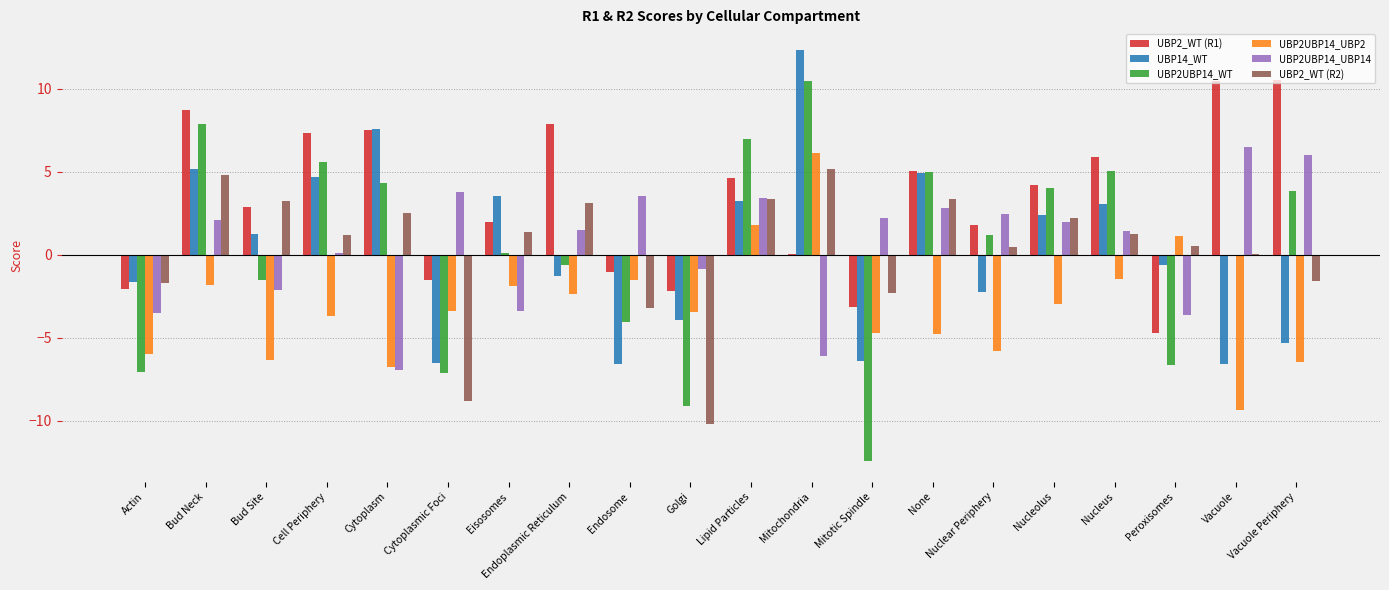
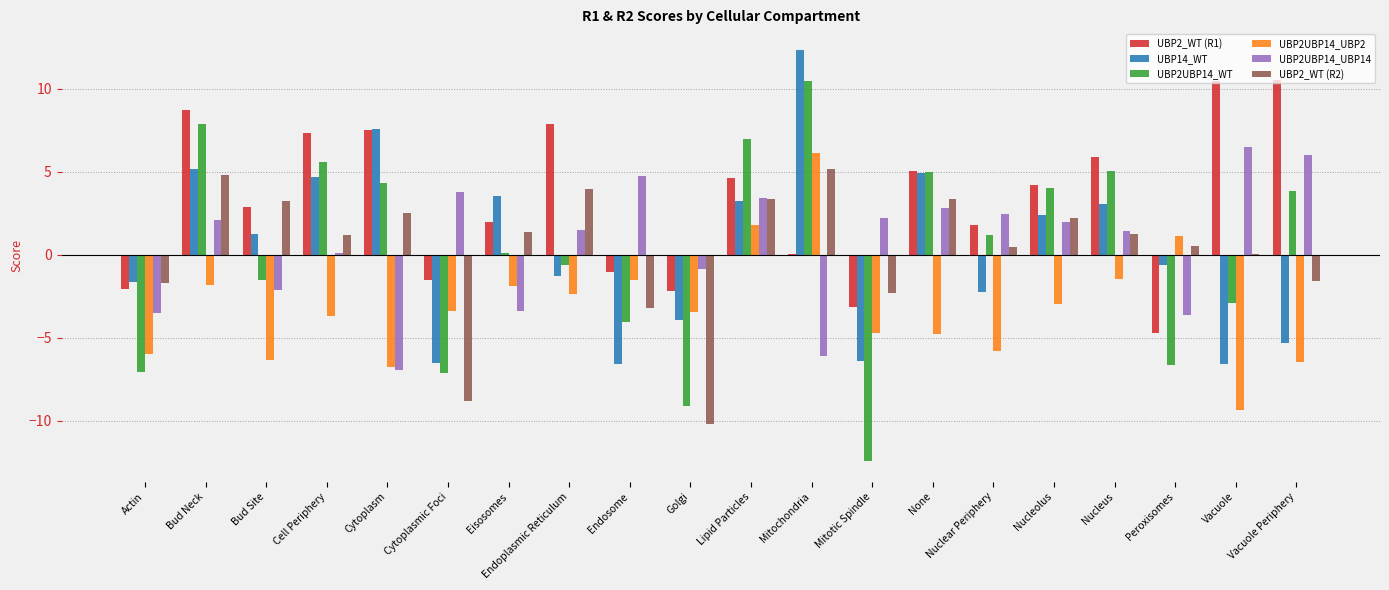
  {
    "UBP2_WT (R1)": {
      "Actin": -2.1,
      "Bud Neck": 8.7,
      "Bud Site": 2.9,
      "Cell Periphery": 7.3,
      "Cytoplasm": 7.5,
      "Cytoplasmic Foci": -1.5,
      "Eisosomes": 2.0,
      "Endoplasmic Reticulum": 7.9,
      "Endosome": -1.0,
      "Golgi": -2.2,
      "Lipid Particles": 4.7,
      "Mitotic Spindle": -3.1,
      "None": 5.1,
      "Nuclear Periphery": 1.8,
      "Nucleolus": 4.2,
      "Nucleus": 5.9,
      "Peroxisomes": -4.7
    },
    "UBP14_WT": {
      "Actin": -1.7,
      "Bud Neck": 5.2,
      "Bud Site": 1.3,
      "Cell Periphery": 4.7,
      "Cytoplasm": 7.6,
      "Cytoplasmic Foci": -6.5,
      "Eisosomes": 3.6,
      "Endoplasmic Reticulum": -1.3,
      "Endosome": -6.6,
      "Golgi": -3.9,
      "Lipid Particles": 3.2,
      "Mitochondria": 12.3,
      "Mitotic Spindle": -6.4,
      "None": 4.9,
      "Nuclear Periphery": -2.3,
      "Nucleolus": 2.4,
      "Nucleus": 3.1,
      "Peroxisomes": -0.6,
      "Vacuole": -6.6,
      "Vacuole Periphery": -5.3
    },
    "UBP2UBP14_WT": {
      "Actin": -7.1,
      "Bud Neck": 7.9,
      "Bud Site": -1.5,
      "Cell Periphery": 5.6,
      "Cytoplasm": 4.3,
      "Cytoplasmic Foci": -7.1,
      "Endoplasmic Reticulum": -0.6,
      "Endosome": -4.1,
      "Golgi": -9.1,
      "Lipid Particles": 7.0,
      "Mitochondria": 10.4,
      "Mitotic Spindle": -12.4,
      "None": 5.0,
      "Nuclear Periphery": 1.2,
      "Nucleolus": 4.0,
      "Nucleus": 5.1,
      "Peroxisomes": -6.7,
-     "Vacuole": -0.1,
+     "Vacuole": -2.9,
      "Vacuole Periphery": 3.8
    },
    "UBP2UBP14_UBP2": {
      "Actin": -6.0,
      "Bud Neck": -1.8,
      "Bud Site": -6.4,
      "Cell Periphery": -3.7,
      "Cytoplasm": -6.8,
      "Cytoplasmic Foci": -3.4,
      "Eisosomes": -1.9,
      "Endoplasmic Reticulum": -2.4,
      "Endosome": -1.5,
      "Golgi": -3.5,
      "Lipid Particles": 1.8,
      "Mitochondria": 6.1,
      "Mitotic Spindle": -4.7,
      "None": -4.8,
      "Nuclear Periphery": -5.8,
      "Nucleolus": -3.0,
      "Nucleus": -1.4,
      "Peroxisomes": 1.1,
      "Vacuole": -9.4,
      "Vacuole Periphery": -6.5
    },
    "UBP2UBP14_UBP14": {
      "Actin": -3.5,
      "Bud Neck": 2.1,
      "Bud Site": -2.1,
      "Cytoplasm": -6.9,
      "Cytoplasmic Foci": 3.8,
      "Eisosomes": -3.4,
      "Endoplasmic Reticulum": 1.5,
-     "Endosome": 3.5,
+     "Endosome": 4.7,
      "Golgi": -0.9,
      "Lipid Particles": 3.4,
      "Mitochondria": -6.1,
      "Mitotic Spindle": 2.2,
      "None": 2.8,
      "Nuclear Periphery": 2.5,
      "Nucleolus": 2.0,
      "Nucleus": 1.4,
      "Peroxisomes": -3.6,
      "Vacuole": 6.5,
      "Vacuole Periphery": 6.0
    },
    "UBP2_WT (R2)": {
      "Actin": -1.7,
      "Bud Neck": 4.8,
      "Bud Site": 3.2,
      "Cell Periphery": 1.2,
      "Cytoplasm": 2.5,
      "Cytoplasmic Foci": -8.8,
      "Eisosomes": 1.3,
-     "Endoplasmic Reticulum": 3.1,
+     "Endoplasmic Reticulum": 3.9,
      "Endosome": -3.2,
      "Golgi": -10.2,
      "Lipid Particles": 3.4,
      "Mitochondria": 5.2,
      "Mitotic Spindle": -2.3,
      "None": 3.4,
      "Nuclear Periphery": 0.4,
      "Nucleolus": 2.2,
      "Nucleus": 1.2,
      "Peroxisomes": 0.6,
      "Vacuole Periphery": -1.6
    }
  }
